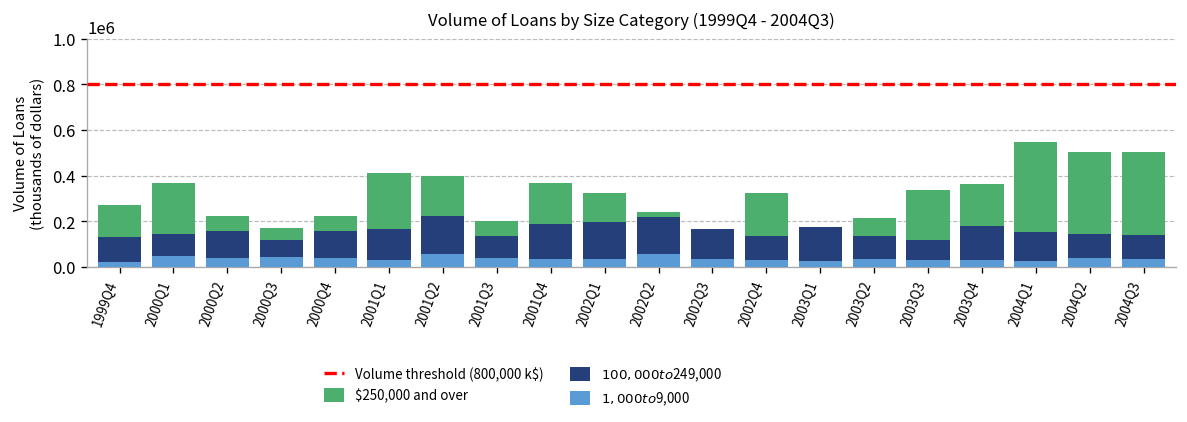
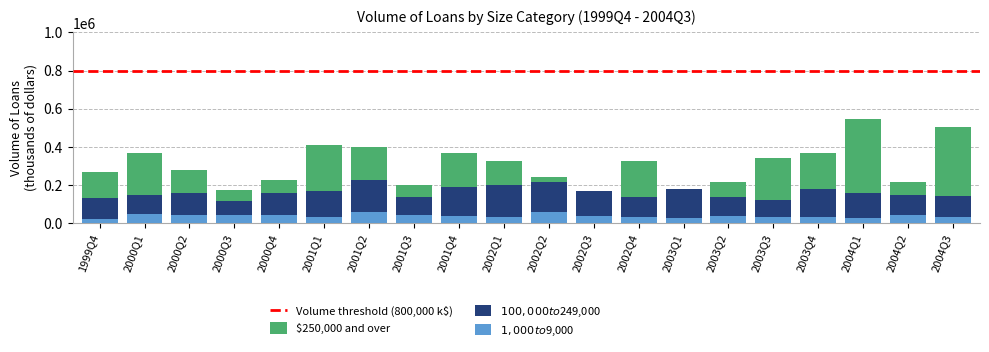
  {
    "$250,000 and over": {
      "1999Q4": 270000,
      "2000Q1": 370000,
-     "2000Q2": 220000,
+     "2000Q2": 280000,
      "2000Q3": 170000,
      "2000Q4": 220000,
      "2001Q1": 410000,
      "2001Q2": 400000,
      "2001Q3": 200000,
      "2001Q4": 370000,
      "2002Q1": 320000,
      "2002Q2": 240000,
      "2002Q4": 330000,
      "2003Q2": 210000,
      "2003Q3": 340000,
      "2003Q4": 360000,
      "2004Q1": 550000,
-     "2004Q2": 500000,
+     "2004Q2": 220000,
      "2004Q3": 500000
    }
  }
